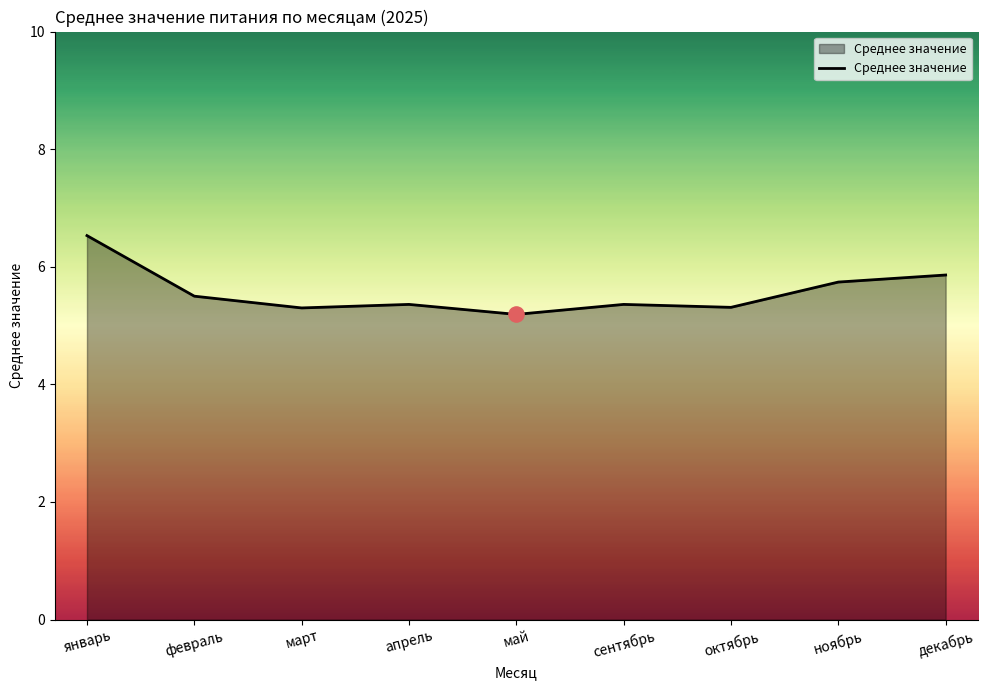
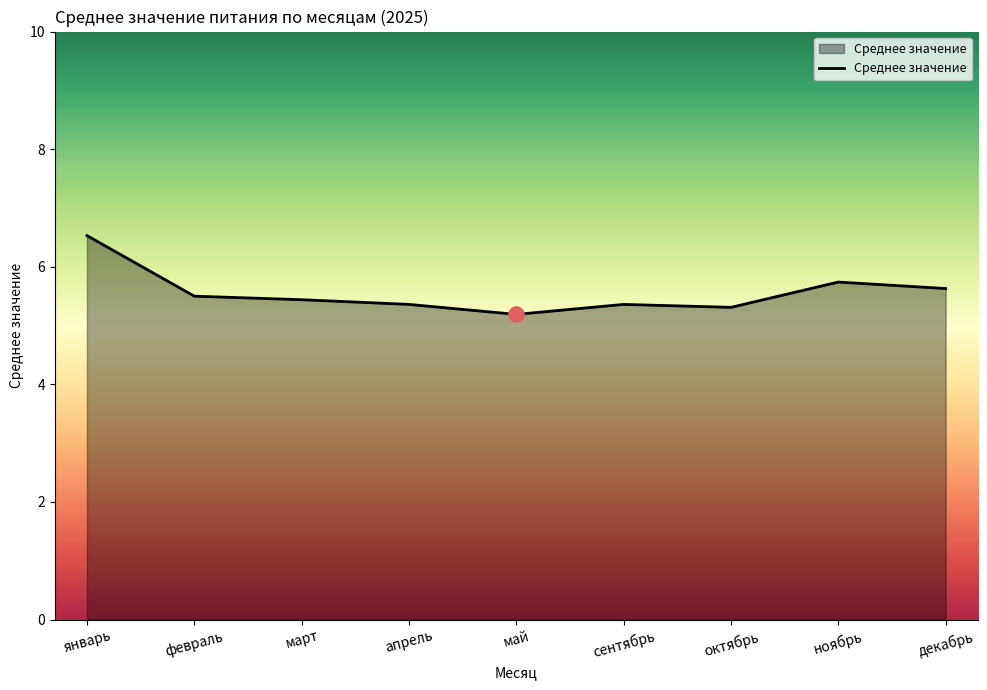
  {
    "Среднее значение": {
      "январь": 6.5,
      "февраль": 5.5,
-     "март": 5.3,
+     "март": 5.4,
      "апрель": 5.4,
      "сентябрь": 5.4,
      "октябрь": 5.3,
      "ноябрь": 5.7,
-     "декабрь": 5.9
+     "декабрь": 5.6
    }
  }
